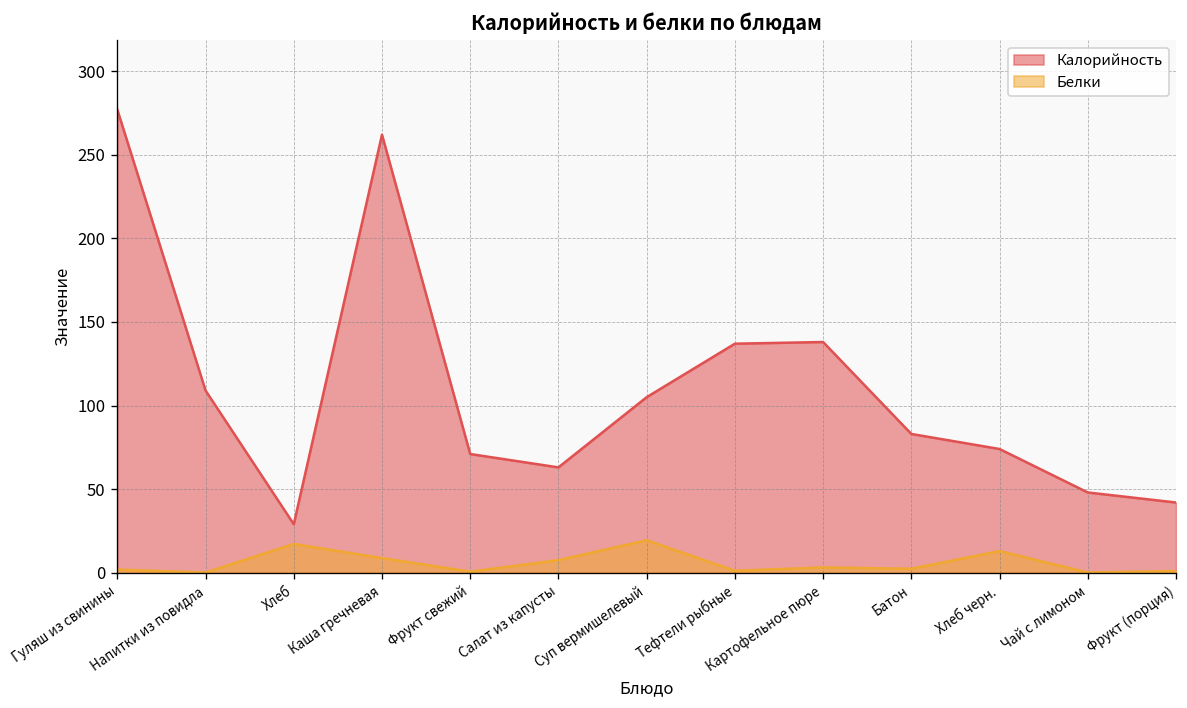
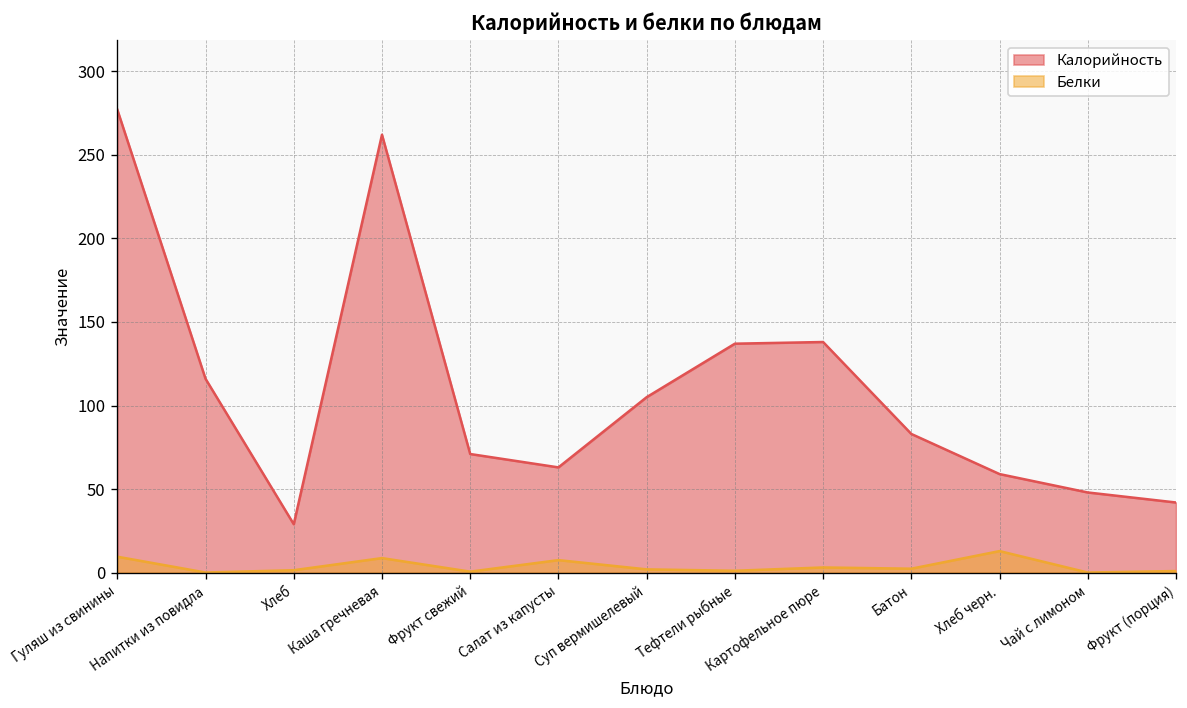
  {
    "Калорийность": {
      "Гуляш из свинины": 277,
-     "Напитки из повидла": 109,
+     "Напитки из повидла": 116,
      "Хлеб": 29,
      "Каша гречневая": 262,
      "Фрукт свежий": 71,
      "Салат из капусты": 63,
      "Суп вермишелевый": 105,
      "Тефтели рыбные": 137,
      "Картофельное пюре": 138,
      "Батон": 83,
-     "Хлеб черн.": 74,
+     "Хлеб черн.": 59,
      "Чай с лимоном": 48,
      "Фрукт (порция)": 42
    },
    "Белки": {
-     "Гуляш из свинины": 2,
+     "Гуляш из свинины": 10,
      "Напитки из повидла": 0,
-     "Хлеб": 17,
+     "Хлеб": 2,
      "Каша гречневая": 9,
      "Фрукт свежий": 1,
      "Салат из капусты": 8,
-     "Суп вермишелевый": 19,
+     "Суп вермишелевый": 2,
      "Тефтели рыбные": 1,
      "Картофельное пюре": 3,
      "Батон": 2,
      "Хлеб черн.": 13,
      "Чай с лимоном": 0,
      "Фрукт (порция)": 1
    }
  }
